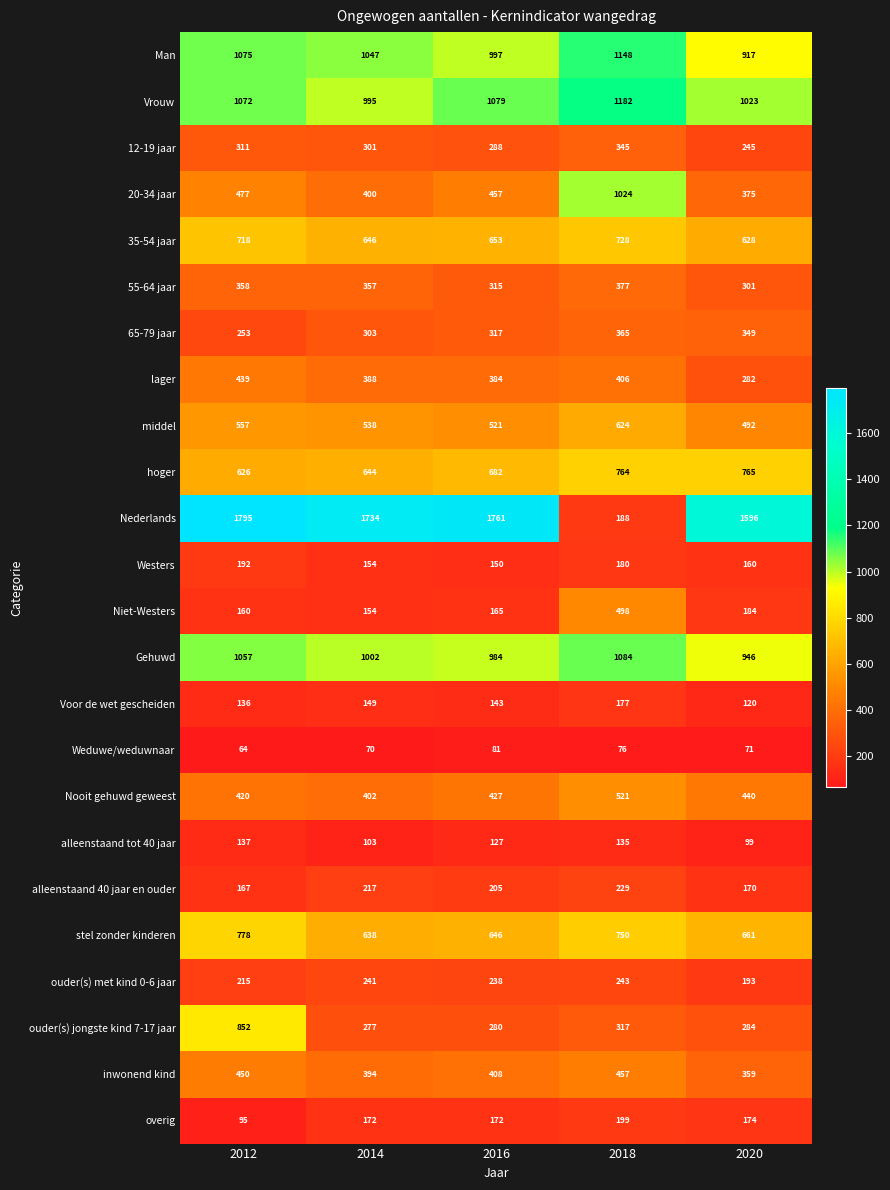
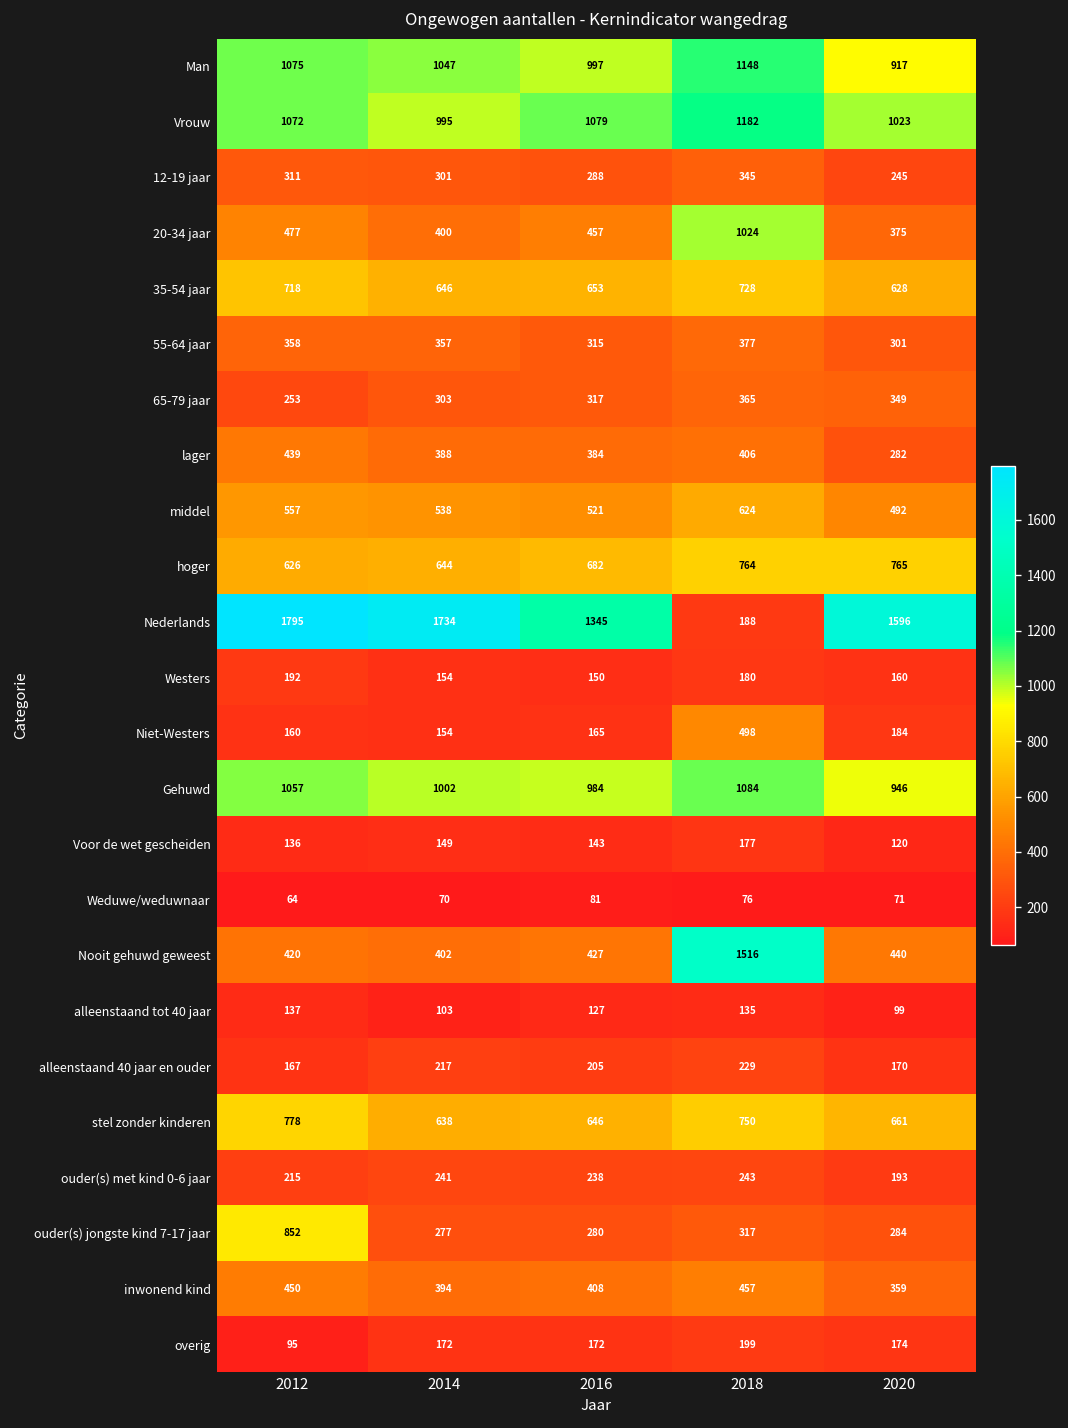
  {
    "Man": {
      "2012": 1075,
      "2014": 1047,
      "2016": 997,
      "2018": 1148,
      "2020": 917
    },
    "Vrouw": {
      "2012": 1072,
      "2014": 995,
      "2016": 1079,
      "2018": 1182,
      "2020": 1023
    },
    "12-19 jaar": {
      "2012": 311,
      "2014": 301,
      "2016": 288,
      "2018": 345,
      "2020": 245
    },
    "20-34 jaar": {
      "2012": 477,
      "2014": 400,
      "2016": 457,
      "2018": 1024,
      "2020": 375
    },
    "35-54 jaar": {
      "2012": 718,
      "2014": 646,
      "2016": 653,
      "2018": 728,
      "2020": 628
    },
    "55-64 jaar": {
      "2012": 358,
      "2014": 357,
      "2016": 315,
      "2018": 377,
      "2020": 301
    },
    "65-79 jaar": {
      "2012": 253,
      "2014": 303,
      "2016": 317,
      "2018": 365,
      "2020": 349
    },
    "lager": {
      "2012": 439,
      "2014": 388,
      "2016": 384,
      "2018": 406,
      "2020": 282
    },
    "middel": {
      "2012": 557,
      "2014": 538,
      "2016": 521,
      "2018": 624,
      "2020": 492
    },
    "hoger": {
      "2012": 626,
      "2014": 644,
      "2016": 682,
      "2018": 764,
      "2020": 765
    },
    "Nederlands": {
      "2012": 1795,
      "2014": 1734,
-     "2016": 1761,
+     "2016": 1345,
      "2018": 188,
      "2020": 1596
    },
    "Westers": {
      "2012": 192,
      "2014": 154,
      "2016": 150,
      "2018": 180,
      "2020": 160
    },
    "Niet-Westers": {
      "2012": 160,
      "2014": 154,
      "2016": 165,
      "2018": 498,
      "2020": 184
    },
    "Gehuwd": {
      "2012": 1057,
      "2014": 1002,
      "2016": 984,
      "2018": 1084,
      "2020": 946
    },
    "Voor de wet gescheiden": {
      "2012": 136,
      "2014": 149,
      "2016": 143,
      "2018": 177,
      "2020": 120
    },
    "Weduwe/weduwnaar": {
      "2012": 64,
      "2014": 70,
      "2016": 81,
      "2018": 76,
      "2020": 71
    },
    "Nooit gehuwd geweest": {
      "2012": 420,
      "2014": 402,
      "2016": 427,
-     "2018": 521,
+     "2018": 1516,
      "2020": 440
    },
    "alleenstaand tot 40 jaar": {
      "2012": 137,
      "2014": 103,
      "2016": 127,
      "2018": 135,
      "2020": 99
    },
    "alleenstaand 40 jaar en ouder": {
      "2012": 167,
      "2014": 217,
      "2016": 205,
      "2018": 229,
      "2020": 170
    },
    "stel zonder kinderen": {
      "2012": 778,
      "2014": 638,
      "2016": 646,
      "2018": 750,
      "2020": 661
    },
    "ouder(s) met kind 0-6 jaar": {
      "2012": 215,
      "2014": 241,
      "2016": 238,
      "2018": 243,
      "2020": 193
    },
    "ouder(s) jongste kind 7-17 jaar": {
      "2012": 852,
      "2014": 277,
      "2016": 280,
      "2018": 317,
      "2020": 284
    },
    "inwonend kind": {
      "2012": 450,
      "2014": 394,
      "2016": 408,
      "2018": 457,
      "2020": 359
    },
    "overig": {
      "2012": 95,
      "2014": 172,
      "2016": 172,
      "2018": 199,
      "2020": 174
    }
  }
